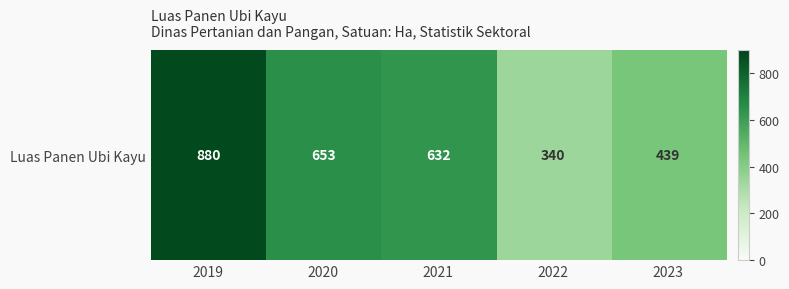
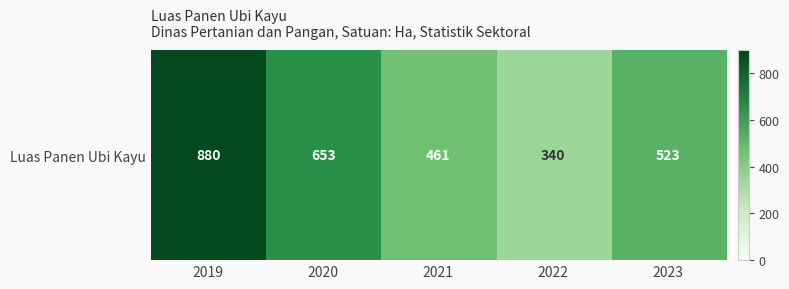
  {
    "Luas Panen Ubi Kayu": {
      "2019": 880,
      "2020": 653,
-     "2021": 632,
+     "2021": 461,
      "2022": 340,
-     "2023": 439
+     "2023": 523
    }
  }
